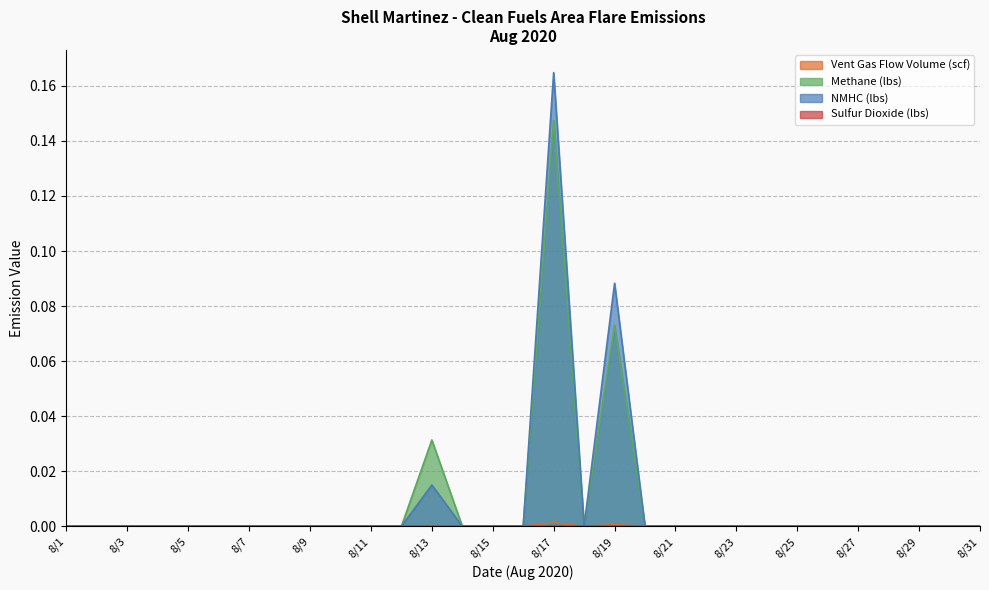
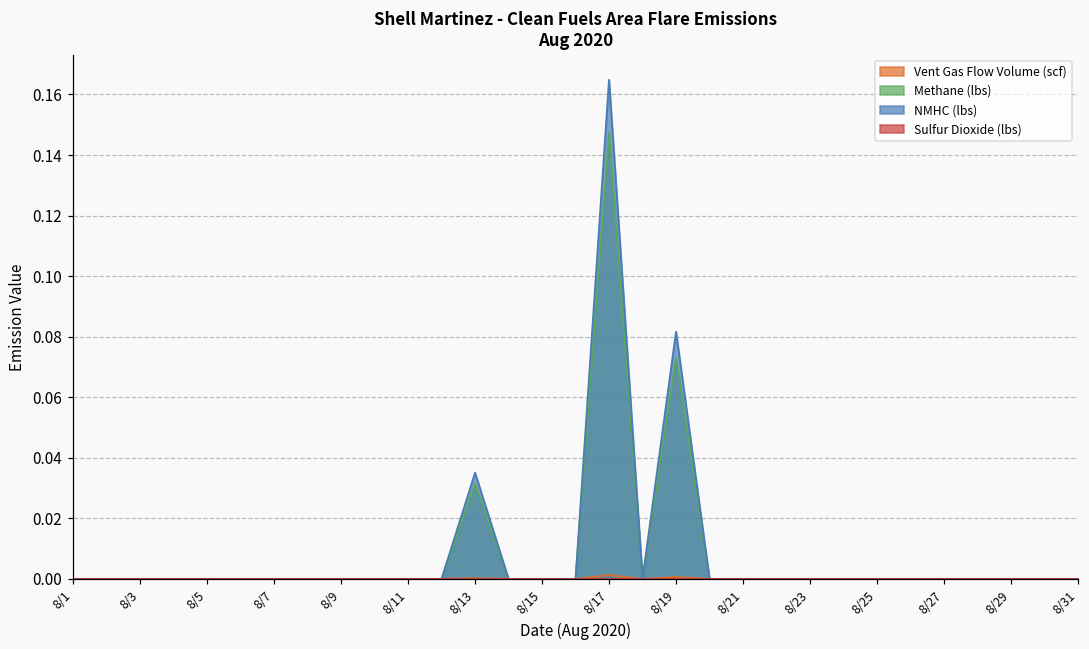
  {
    "Methane (lbs)": {
      "8/13": 0.031,
      "8/17": 0.147,
      "8/19": 0.073
    },
    "NMHC (lbs)": {
-     "8/13": 0.015,
+     "8/13": 0.035,
      "8/17": 0.165,
-     "8/19": 0.088
+     "8/19": 0.082
    }
  }
